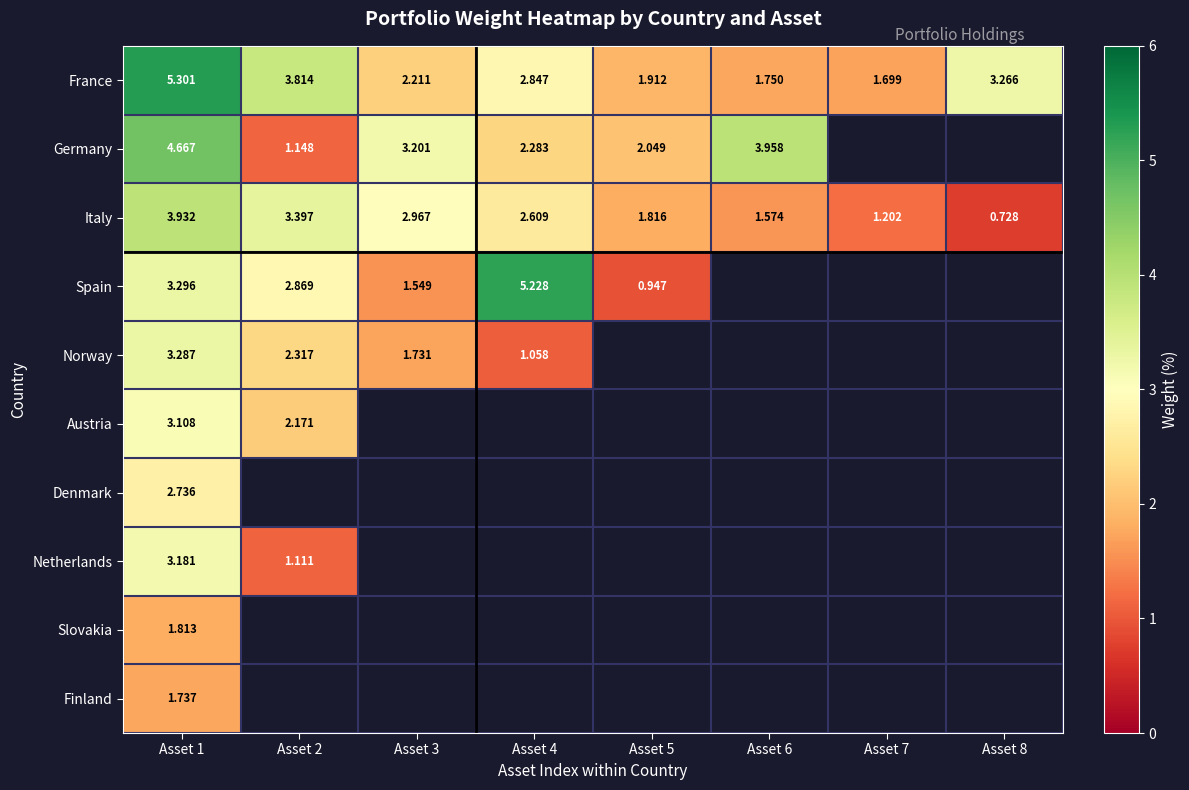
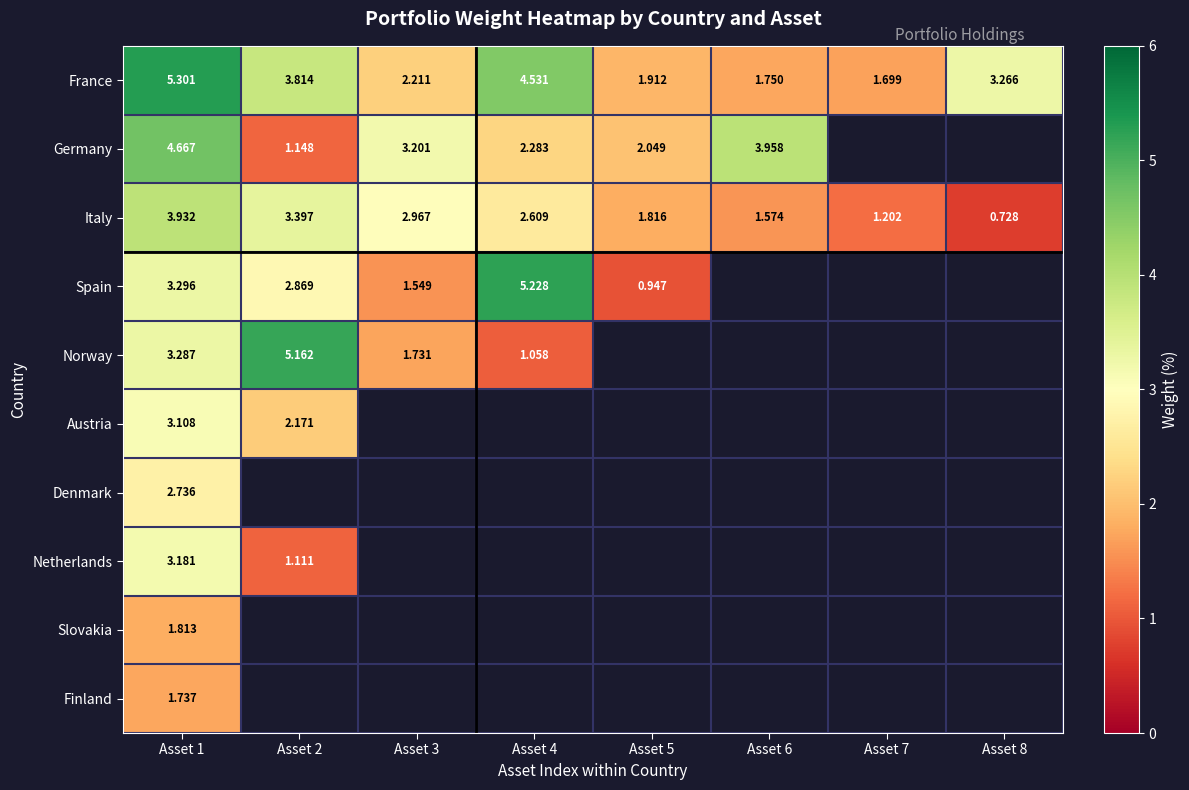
  {
    "France": {
      "Asset 1": 5.301,
      "Asset 2": 3.814,
      "Asset 3": 2.211,
-     "Asset 4": 2.847,
+     "Asset 4": 4.531,
      "Asset 5": 1.912,
      "Asset 6": 1.750,
      "Asset 7": 1.699,
      "Asset 8": 3.266
    },
    "Germany": {
      "Asset 1": 4.667,
      "Asset 2": 1.148,
      "Asset 3": 3.201,
      "Asset 4": 2.283,
      "Asset 5": 2.049,
      "Asset 6": 3.958
    },
    "Italy": {
      "Asset 1": 3.932,
      "Asset 2": 3.397,
      "Asset 3": 2.967,
      "Asset 4": 2.609,
      "Asset 5": 1.816,
      "Asset 6": 1.574,
      "Asset 7": 1.202,
      "Asset 8": 0.728
    },
    "Spain": {
      "Asset 1": 3.296,
      "Asset 2": 2.869,
      "Asset 3": 1.549,
      "Asset 4": 5.228,
      "Asset 5": 0.947
    },
    "Norway": {
      "Asset 1": 3.287,
-     "Asset 2": 2.317,
+     "Asset 2": 5.162,
      "Asset 3": 1.731,
      "Asset 4": 1.058
    },
    "Austria": {
      "Asset 1": 3.108,
      "Asset 2": 2.171
    },
    "Denmark": {
      "Asset 1": 2.736
    },
    "Netherlands": {
      "Asset 1": 3.181,
      "Asset 2": 1.111
    },
    "Slovakia": {
      "Asset 1": 1.813
    },
    "Finland": {
      "Asset 1": 1.737
    }
  }
